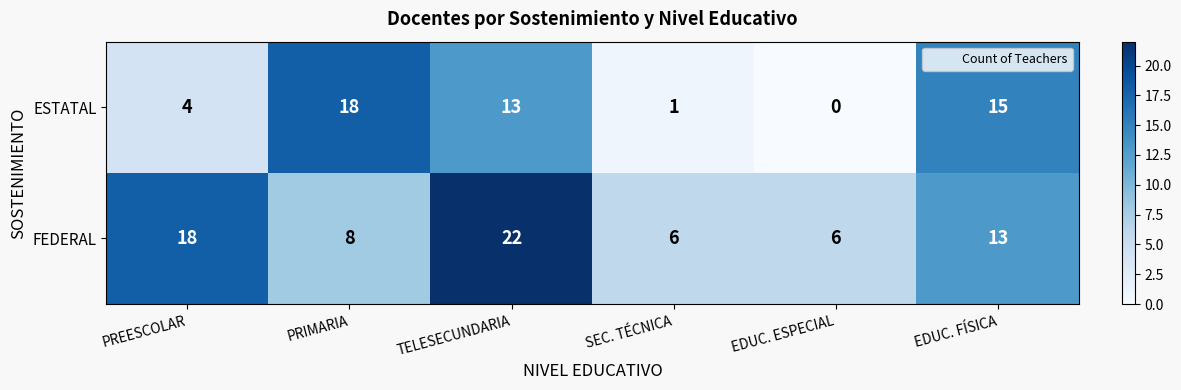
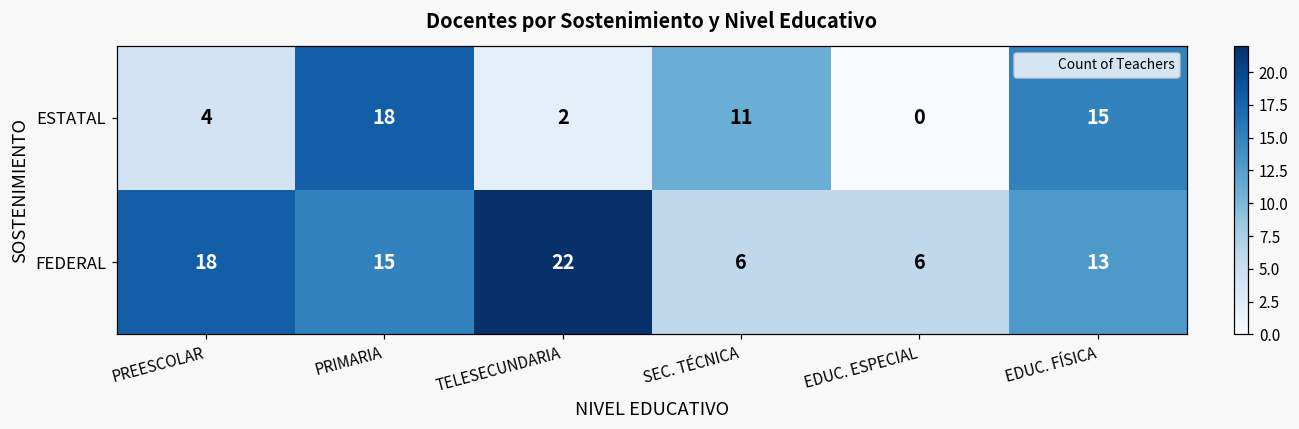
  {
    "ESTATAL": {
      "PREESCOLAR": 4,
      "PRIMARIA": 18,
-     "TELESECUNDARIA": 13,
-     "SEC. TÉCNICA": 1,
+     "TELESECUNDARIA": 2,
+     "SEC. TÉCNICA": 11,
      "EDUC. ESPECIAL": 0,
      "EDUC. FÍSICA": 15
    },
    "FEDERAL": {
      "PREESCOLAR": 18,
-     "PRIMARIA": 8,
+     "PRIMARIA": 15,
      "TELESECUNDARIA": 22,
      "SEC. TÉCNICA": 6,
      "EDUC. ESPECIAL": 6,
      "EDUC. FÍSICA": 13
    }
  }
